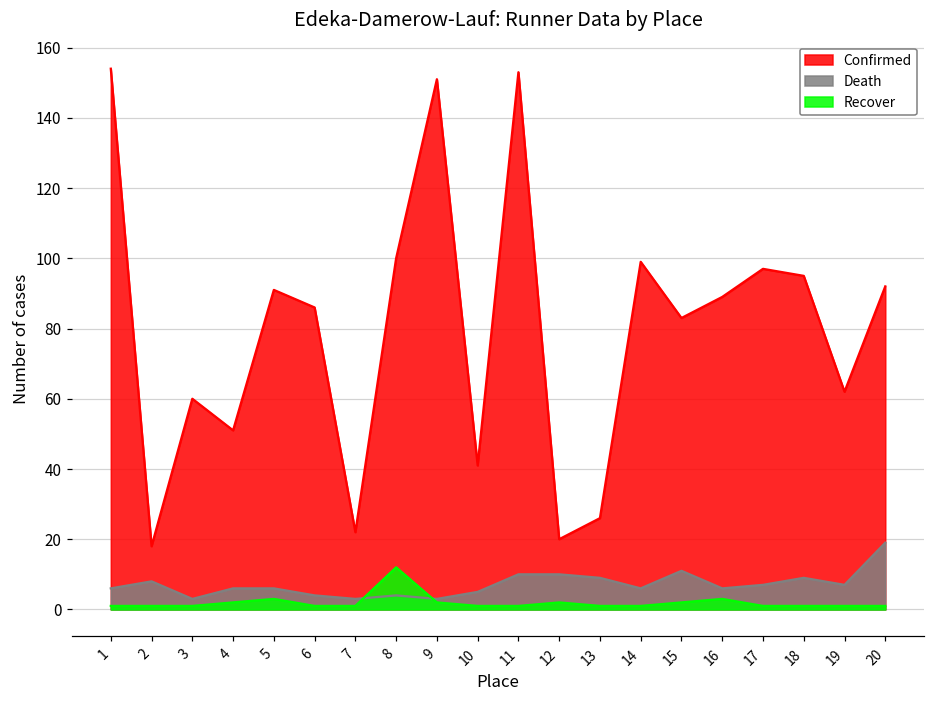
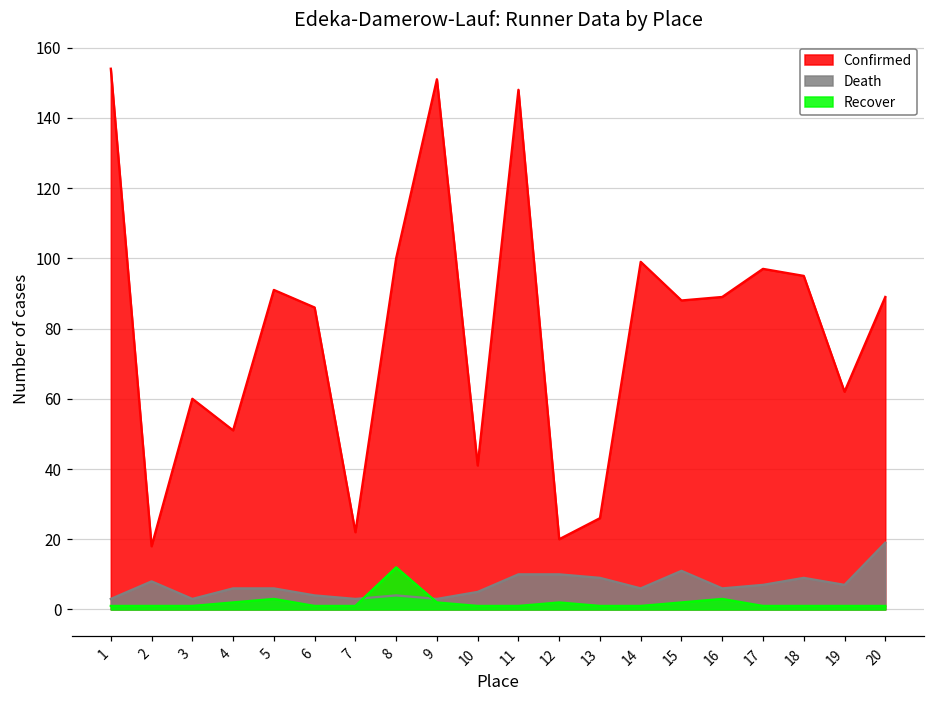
  {
    "Confirmed": {
      "1": 154,
      "2": 18,
      "3": 60,
      "4": 51,
      "5": 91,
      "6": 86,
      "7": 22,
      "8": 100,
      "9": 151,
      "10": 41,
-     "11": 153,
+     "11": 148,
      "12": 20,
      "13": 26,
      "14": 99,
-     "15": 83,
+     "15": 88,
      "16": 89,
      "17": 97,
      "18": 95,
      "19": 62,
-     "20": 92
+     "20": 89
    },
    "Death": {
-     "1": 6,
+     "1": 3,
      "2": 8,
      "3": 3,
      "4": 6,
      "5": 6,
      "6": 4,
      "7": 3,
      "8": 4,
      "9": 3,
      "10": 5,
      "11": 10,
      "12": 10,
      "13": 9,
      "14": 6,
      "15": 11,
      "16": 6,
      "17": 7,
      "18": 9,
      "19": 7,
      "20": 19
    },
    "Recover": {
      "1": 1,
      "2": 1,
      "3": 1,
      "4": 2,
      "5": 3,
      "6": 1,
      "7": 1,
      "8": 12,
      "9": 2,
      "10": 1,
      "11": 1,
      "12": 2,
      "13": 1,
      "14": 1,
      "15": 2,
      "16": 3,
      "17": 1,
      "18": 1,
      "19": 1,
      "20": 1
    }
  }
